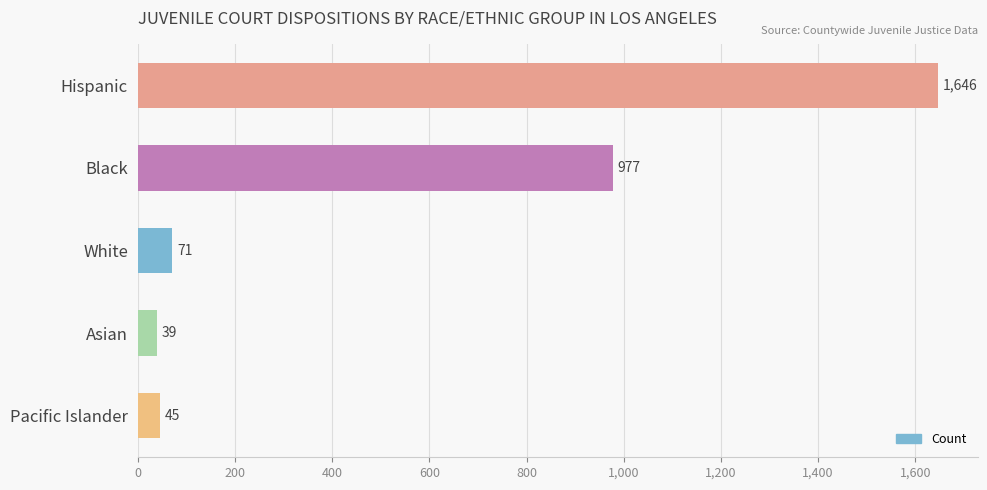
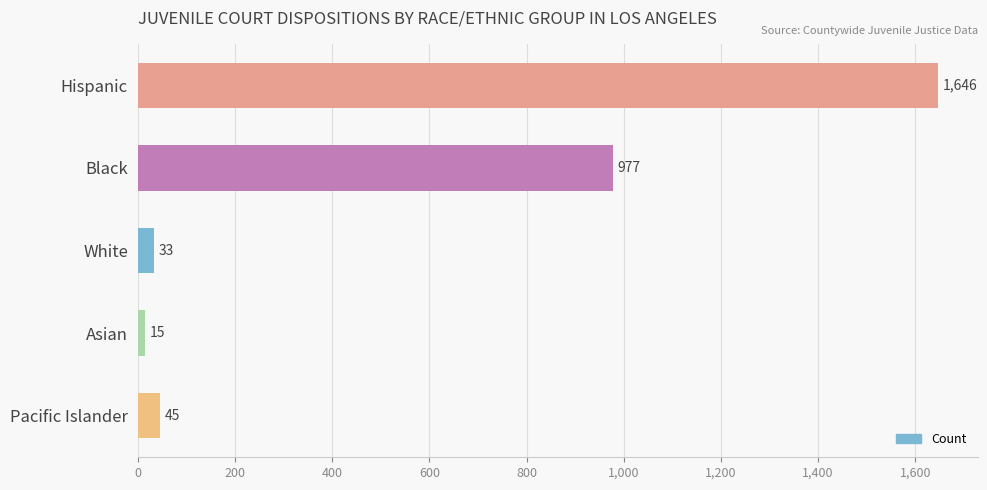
  {
    "Hispanic": "1,646",
    "Black": "977",
-   "White": "71",
-   "Asian": "39",
+   "White": "33",
+   "Asian": "15",
    "Pacific Islander": "45"
  }
